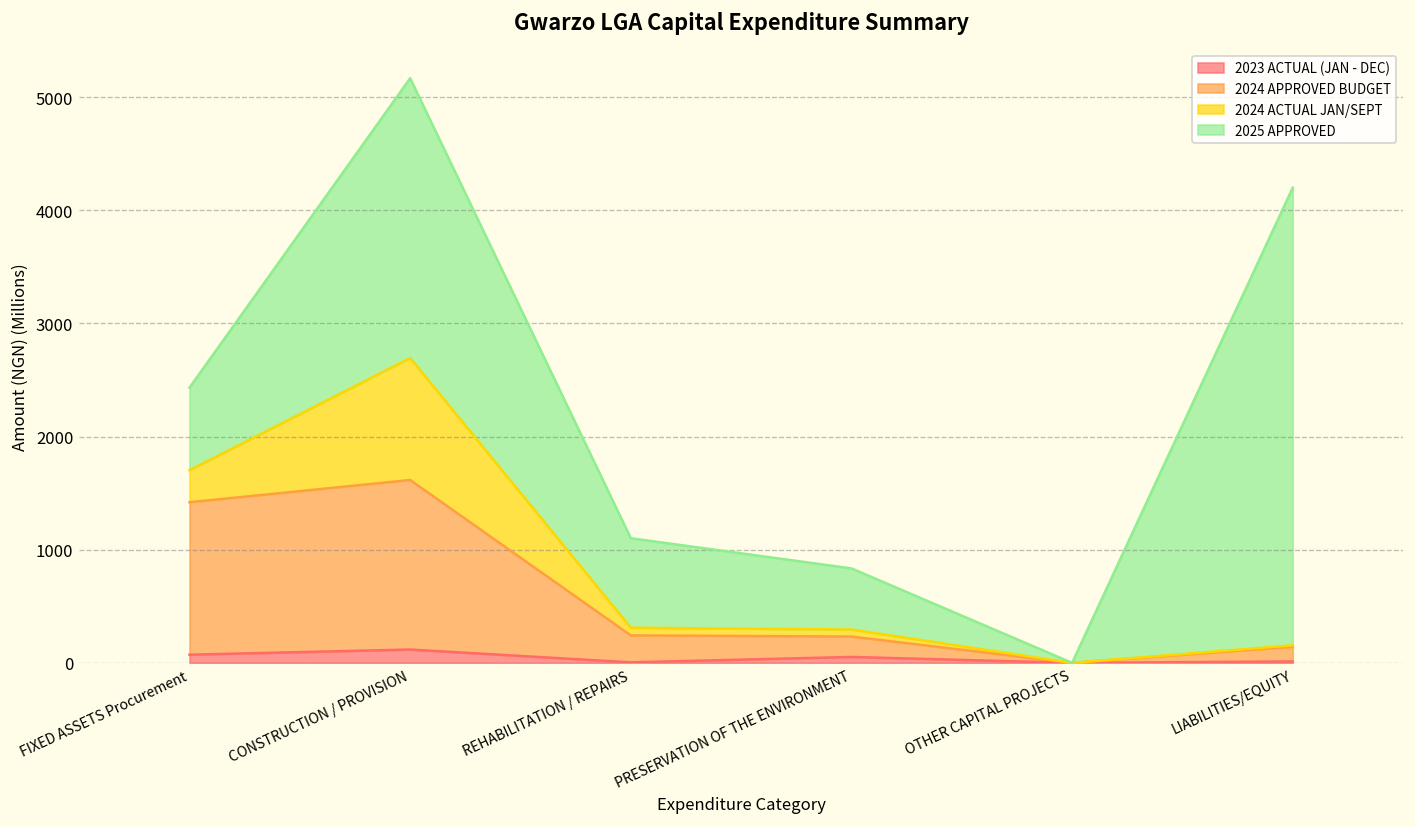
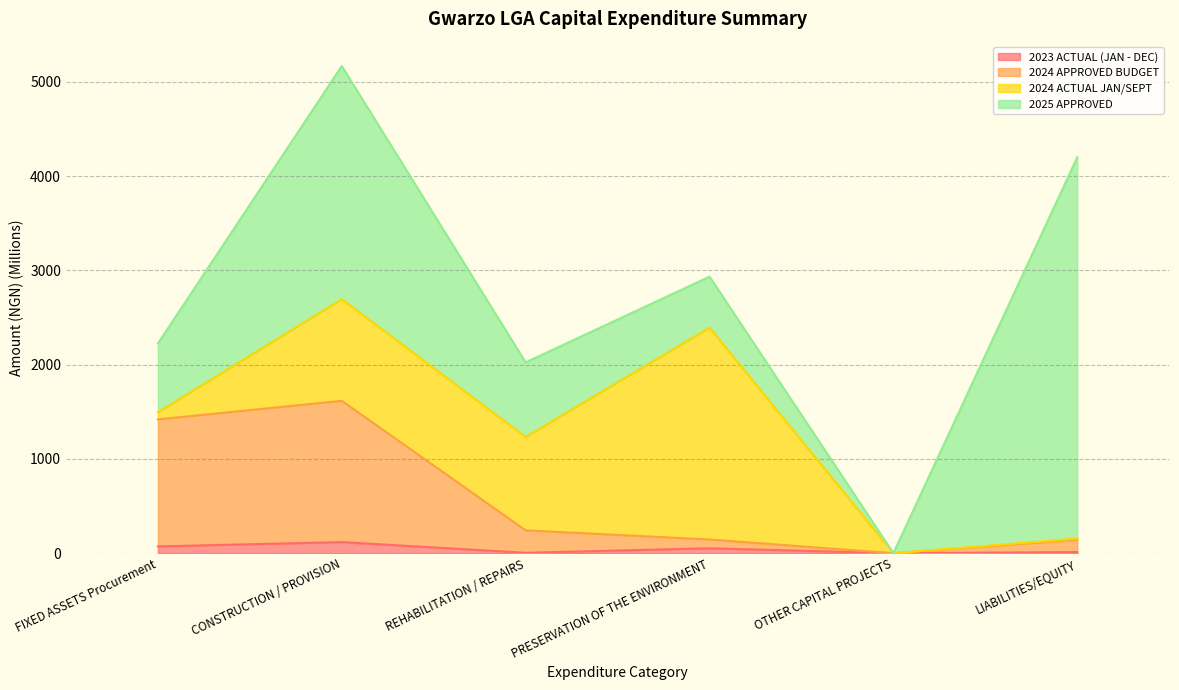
  {
    "2023 ACTUAL (JAN - DEC)": {
      "FIXED ASSETS Procurement": 100,
      "CONSTRUCTION / PROVISION": 100,
      "REHABILITATION / REPAIRS": 0,
      "PRESERVATION OF THE ENVIRONMENT": 100,
      "LIABILITIES/EQUITY": 0
    },
    "2024 APPROVED BUDGET": {
      "FIXED ASSETS Procurement": 1300,
      "CONSTRUCTION / PROVISION": 1500,
      "REHABILITATION / REPAIRS": 200,
-     "PRESERVATION OF THE ENVIRONMENT": 200
+     "PRESERVATION OF THE ENVIRONMENT": 100
    },
    "2024 ACTUAL JAN/SEPT": {
-     "FIXED ASSETS Procurement": 300,
+     "FIXED ASSETS Procurement": 100,
      "CONSTRUCTION / PROVISION": 1100,
-     "REHABILITATION / REPAIRS": 100,
-     "PRESERVATION OF THE ENVIRONMENT": 100
+     "REHABILITATION / REPAIRS": 1000,
+     "PRESERVATION OF THE ENVIRONMENT": 2200
    },
    "2025 APPROVED": {
      "FIXED ASSETS Procurement": 700,
      "CONSTRUCTION / PROVISION": 2500,
      "REHABILITATION / REPAIRS": 800,
      "PRESERVATION OF THE ENVIRONMENT": 500,
      "LIABILITIES/EQUITY": 4000
    }
  }
